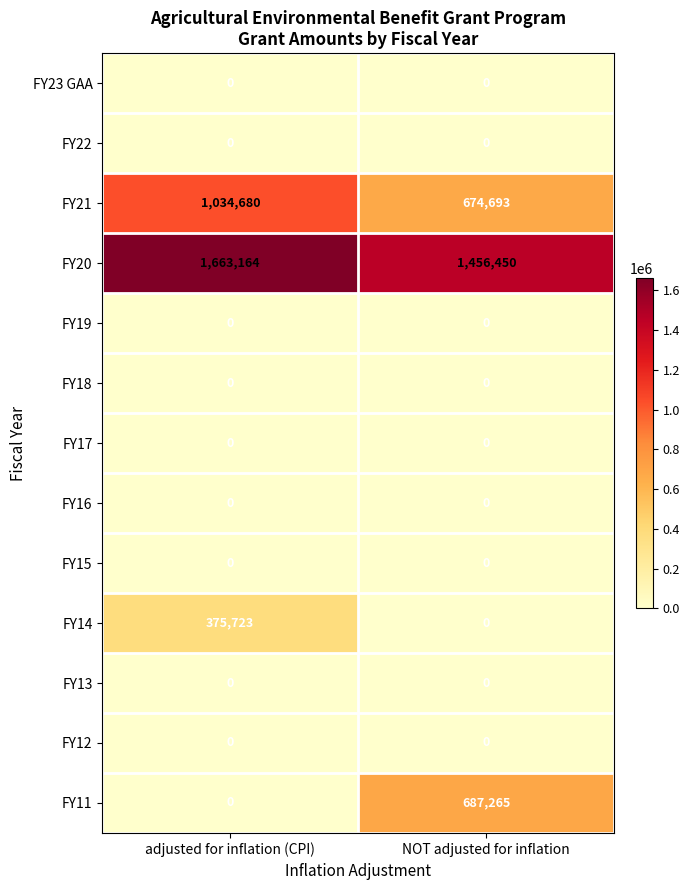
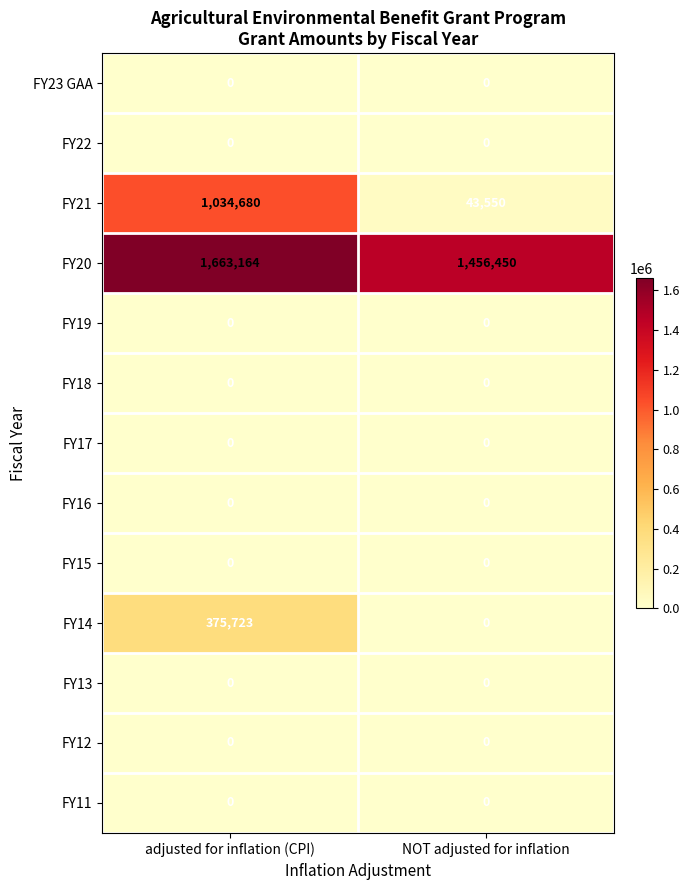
  {
    "FY23 GAA": {
      "adjusted for inflation (CPI)": "0",
      "NOT adjusted for inflation": "0"
    },
    "FY22": {
      "adjusted for inflation (CPI)": "0",
      "NOT adjusted for inflation": "0"
    },
    "FY21": {
      "adjusted for inflation (CPI)": "1,034,680",
-     "NOT adjusted for inflation": "674,693"
+     "NOT adjusted for inflation": "43,550"
    },
    "FY20": {
      "adjusted for inflation (CPI)": "1,663,164",
      "NOT adjusted for inflation": "1,456,450"
    },
    "FY19": {
      "adjusted for inflation (CPI)": "0",
      "NOT adjusted for inflation": "0"
    },
    "FY18": {
      "adjusted for inflation (CPI)": "0",
      "NOT adjusted for inflation": "0"
    },
    "FY17": {
      "adjusted for inflation (CPI)": "0",
      "NOT adjusted for inflation": "0"
    },
    "FY16": {
      "adjusted for inflation (CPI)": "0",
      "NOT adjusted for inflation": "0"
    },
    "FY15": {
      "adjusted for inflation (CPI)": "0",
      "NOT adjusted for inflation": "0"
    },
    "FY14": {
      "adjusted for inflation (CPI)": "375,723",
      "NOT adjusted for inflation": "0"
    },
    "FY13": {
      "adjusted for inflation (CPI)": "0",
      "NOT adjusted for inflation": "0"
    },
    "FY12": {
      "adjusted for inflation (CPI)": "0",
      "NOT adjusted for inflation": "0"
    },
    "FY11": {
      "adjusted for inflation (CPI)": "0",
-     "NOT adjusted for inflation": "687,265"
+     "NOT adjusted for inflation": "0"
    }
  }
